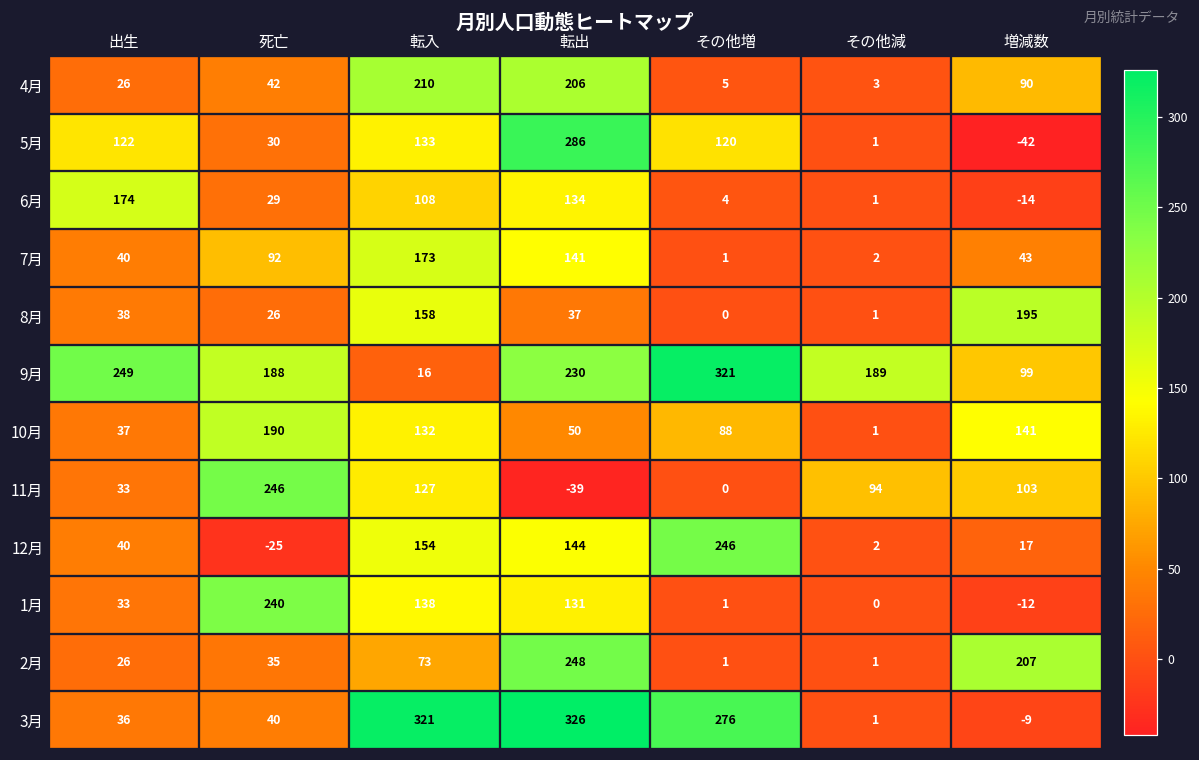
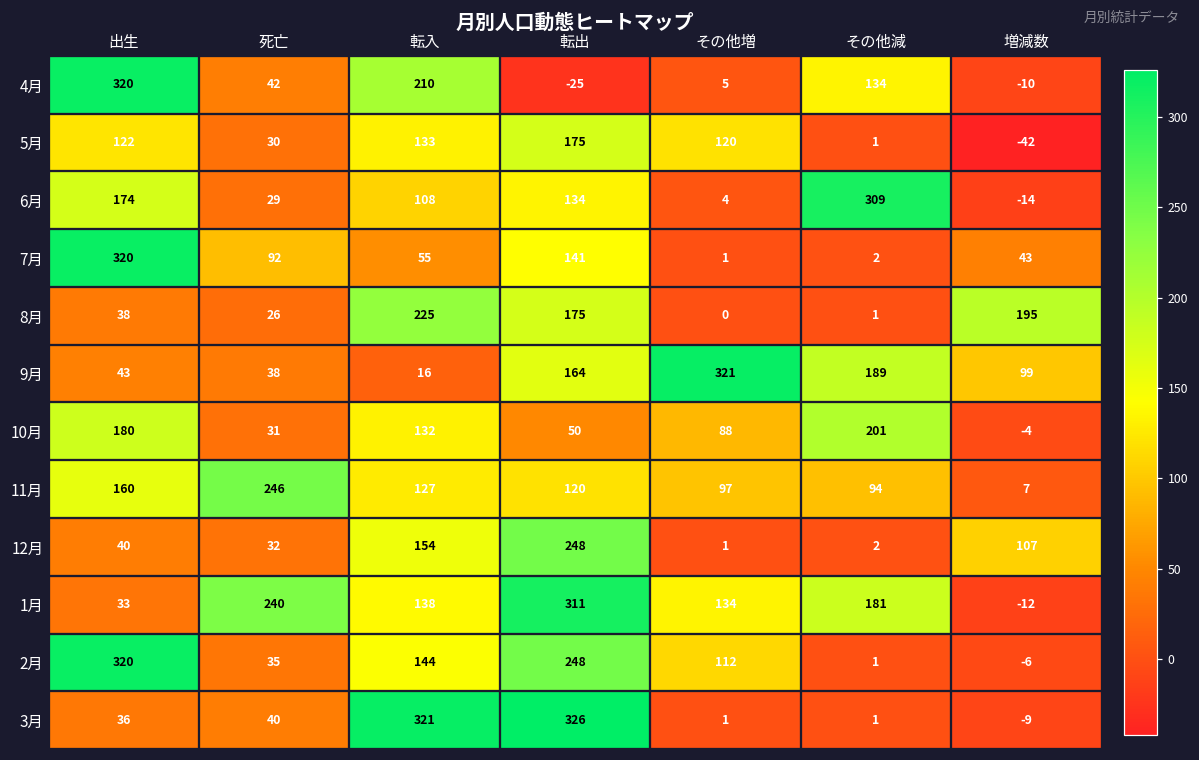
  {
    "4月": {
-     "出生": 26,
+     "出生": 320,
      "死亡": 42,
      "転入": 210,
-     "転出": 206,
+     "転出": -25,
      "その他増": 5,
-     "その他減": 3,
-     "増減数": 90
+     "その他減": 134,
+     "増減数": -10
    },
    "5月": {
      "出生": 122,
      "死亡": 30,
      "転入": 133,
-     "転出": 286,
+     "転出": 175,
      "その他増": 120,
      "その他減": 1,
      "増減数": -42
    },
    "6月": {
      "出生": 174,
      "死亡": 29,
      "転入": 108,
      "転出": 134,
      "その他増": 4,
-     "その他減": 1,
+     "その他減": 309,
      "増減数": -14
    },
    "7月": {
-     "出生": 40,
+     "出生": 320,
      "死亡": 92,
-     "転入": 173,
+     "転入": 55,
      "転出": 141,
      "その他増": 1,
      "その他減": 2,
      "増減数": 43
    },
    "8月": {
      "出生": 38,
      "死亡": 26,
-     "転入": 158,
-     "転出": 37,
+     "転入": 225,
+     "転出": 175,
      "その他増": 0,
      "その他減": 1,
      "増減数": 195
    },
    "9月": {
-     "出生": 249,
-     "死亡": 188,
+     "出生": 43,
+     "死亡": 38,
      "転入": 16,
-     "転出": 230,
+     "転出": 164,
      "その他増": 321,
      "その他減": 189,
      "増減数": 99
    },
    "10月": {
-     "出生": 37,
-     "死亡": 190,
+     "出生": 180,
+     "死亡": 31,
      "転入": 132,
      "転出": 50,
      "その他増": 88,
-     "その他減": 1,
-     "増減数": 141
+     "その他減": 201,
+     "増減数": -4
    },
    "11月": {
-     "出生": 33,
+     "出生": 160,
      "死亡": 246,
      "転入": 127,
-     "転出": -39,
-     "その他増": 0,
+     "転出": 120,
+     "その他増": 97,
      "その他減": 94,
-     "増減数": 103
+     "増減数": 7
    },
    "12月": {
      "出生": 40,
-     "死亡": -25,
+     "死亡": 32,
      "転入": 154,
-     "転出": 144,
-     "その他増": 246,
+     "転出": 248,
+     "その他増": 1,
      "その他減": 2,
-     "増減数": 17
+     "増減数": 107
    },
    "1月": {
      "出生": 33,
      "死亡": 240,
      "転入": 138,
-     "転出": 131,
-     "その他増": 1,
-     "その他減": 0,
+     "転出": 311,
+     "その他増": 134,
+     "その他減": 181,
      "増減数": -12
    },
    "2月": {
-     "出生": 26,
+     "出生": 320,
      "死亡": 35,
-     "転入": 73,
+     "転入": 144,
      "転出": 248,
-     "その他増": 1,
+     "その他増": 112,
      "その他減": 1,
-     "増減数": 207
+     "増減数": -6
    },
    "3月": {
      "出生": 36,
      "死亡": 40,
      "転入": 321,
      "転出": 326,
-     "その他増": 276,
+     "その他増": 1,
      "その他減": 1,
      "増減数": -9
    }
  }
